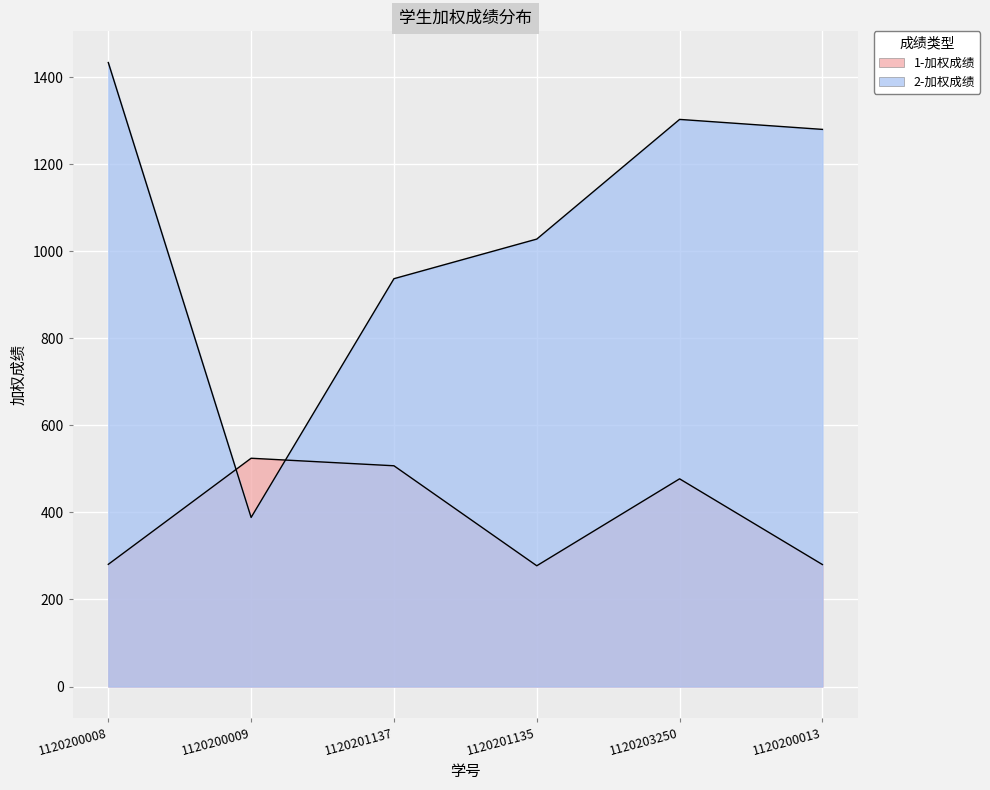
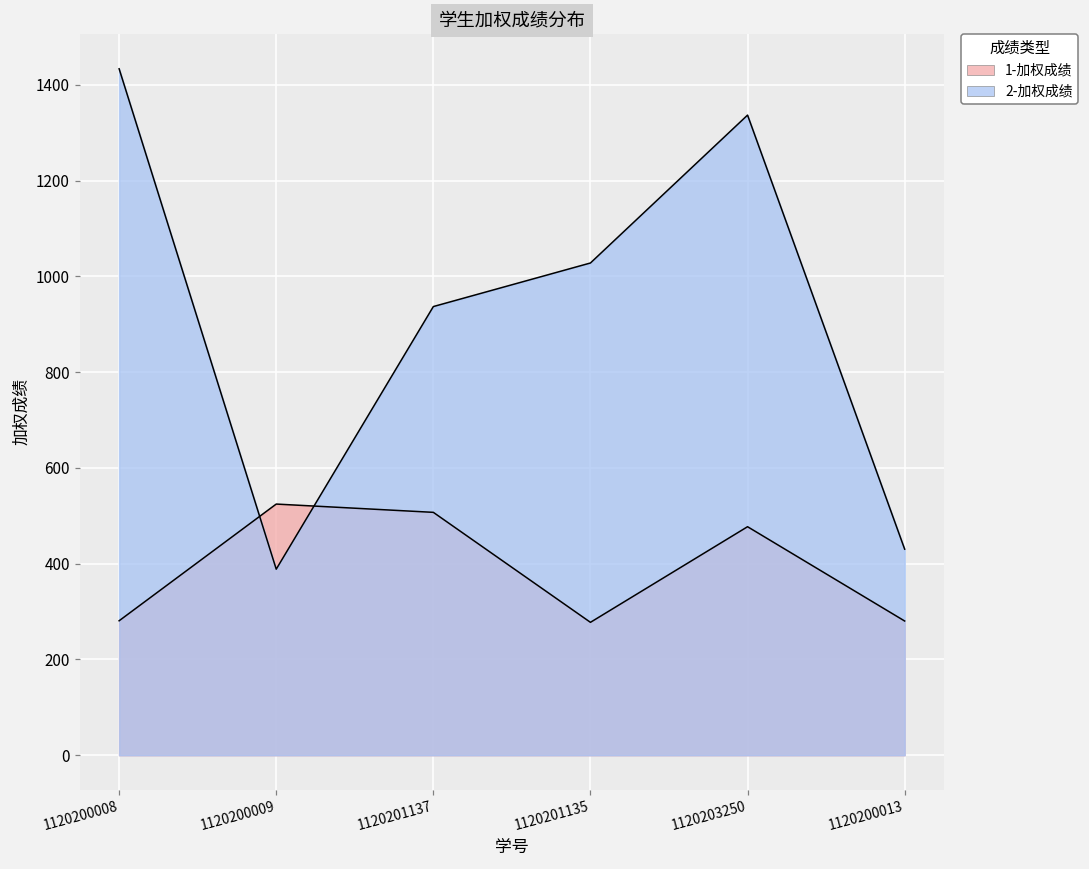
  {
    "1-加权成绩": {
      "1120200008": 280,
      "1120200009": 520,
      "1120201137": 510,
      "1120201135": 280,
      "1120203250": 480,
      "1120200013": 280
    },
    "2-加权成绩": {
      "1120200008": 1430,
      "1120200009": 390,
      "1120201137": 940,
      "1120201135": 1030,
-     "1120203250": 1300,
-     "1120200013": 1280
+     "1120203250": 1340,
+     "1120200013": 430
    }
  }
